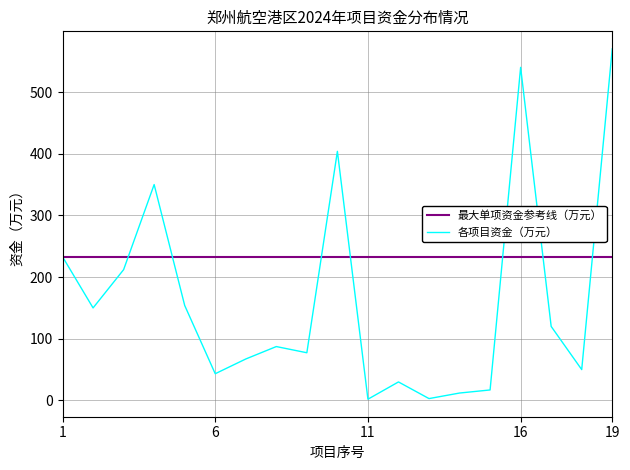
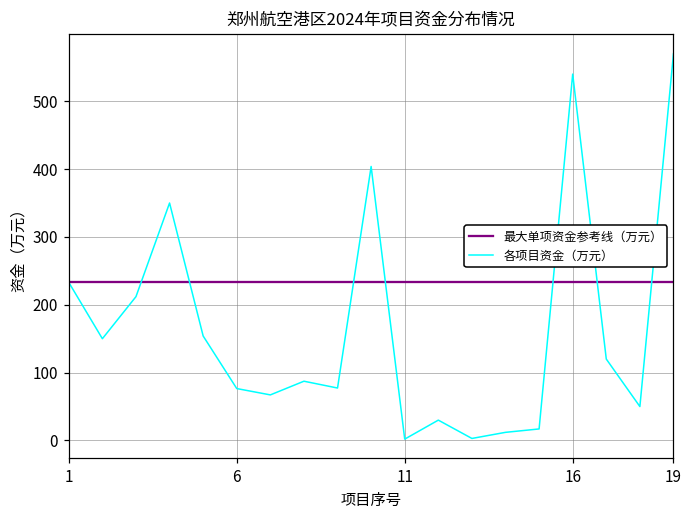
  {
    "最大单项资金参考线（万元）": {
      "6": 230,
      "11": 230,
      "16": 230,
      "19": 230
    },
    "各项目资金（万元）": {
-     "6": 40,
+     "6": 80,
      "11": 0,
      "16": 540,
      "19": 570
    }
  }
